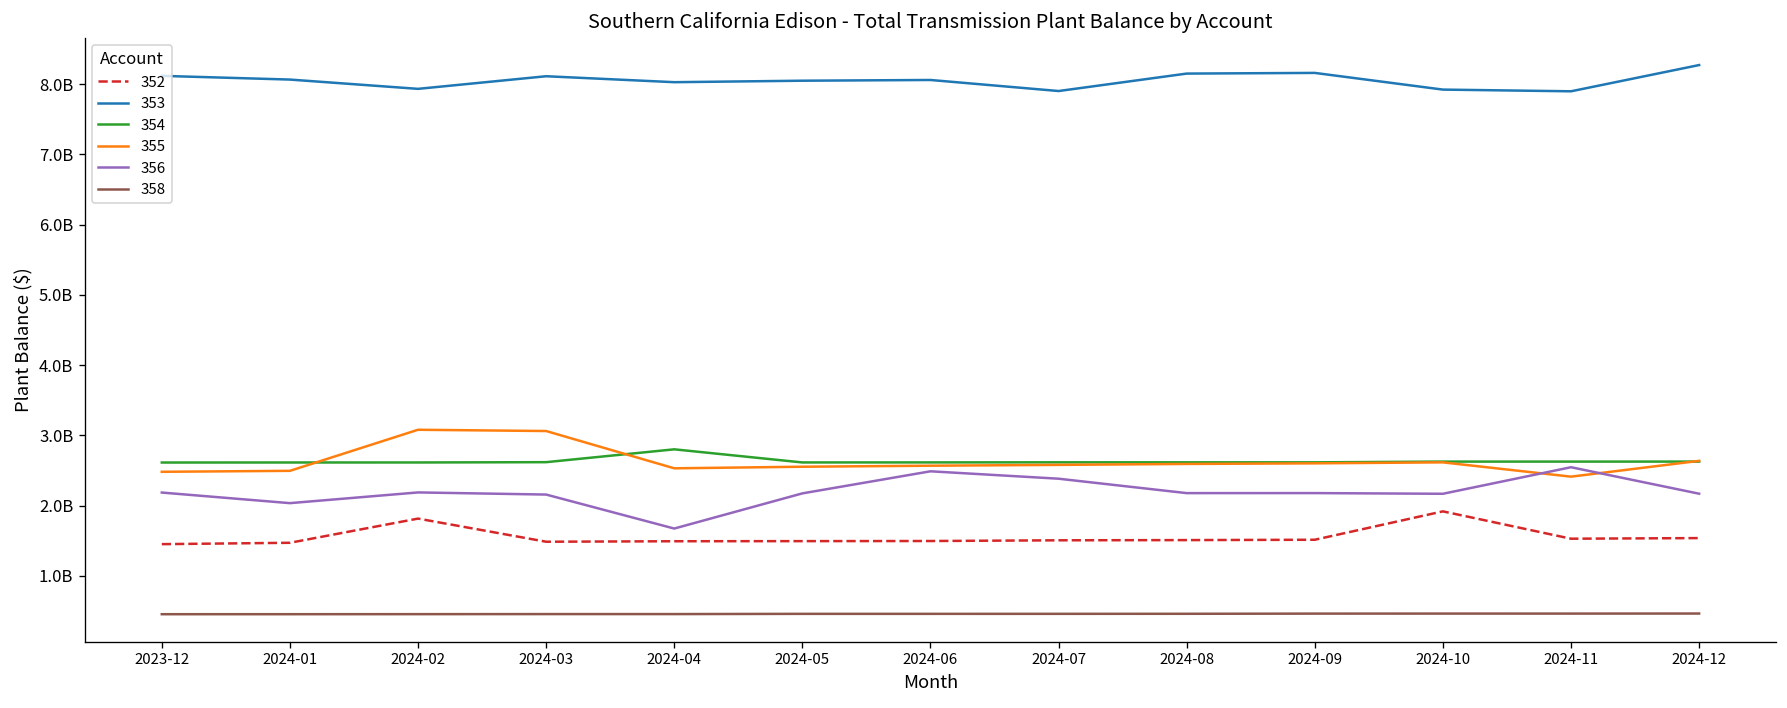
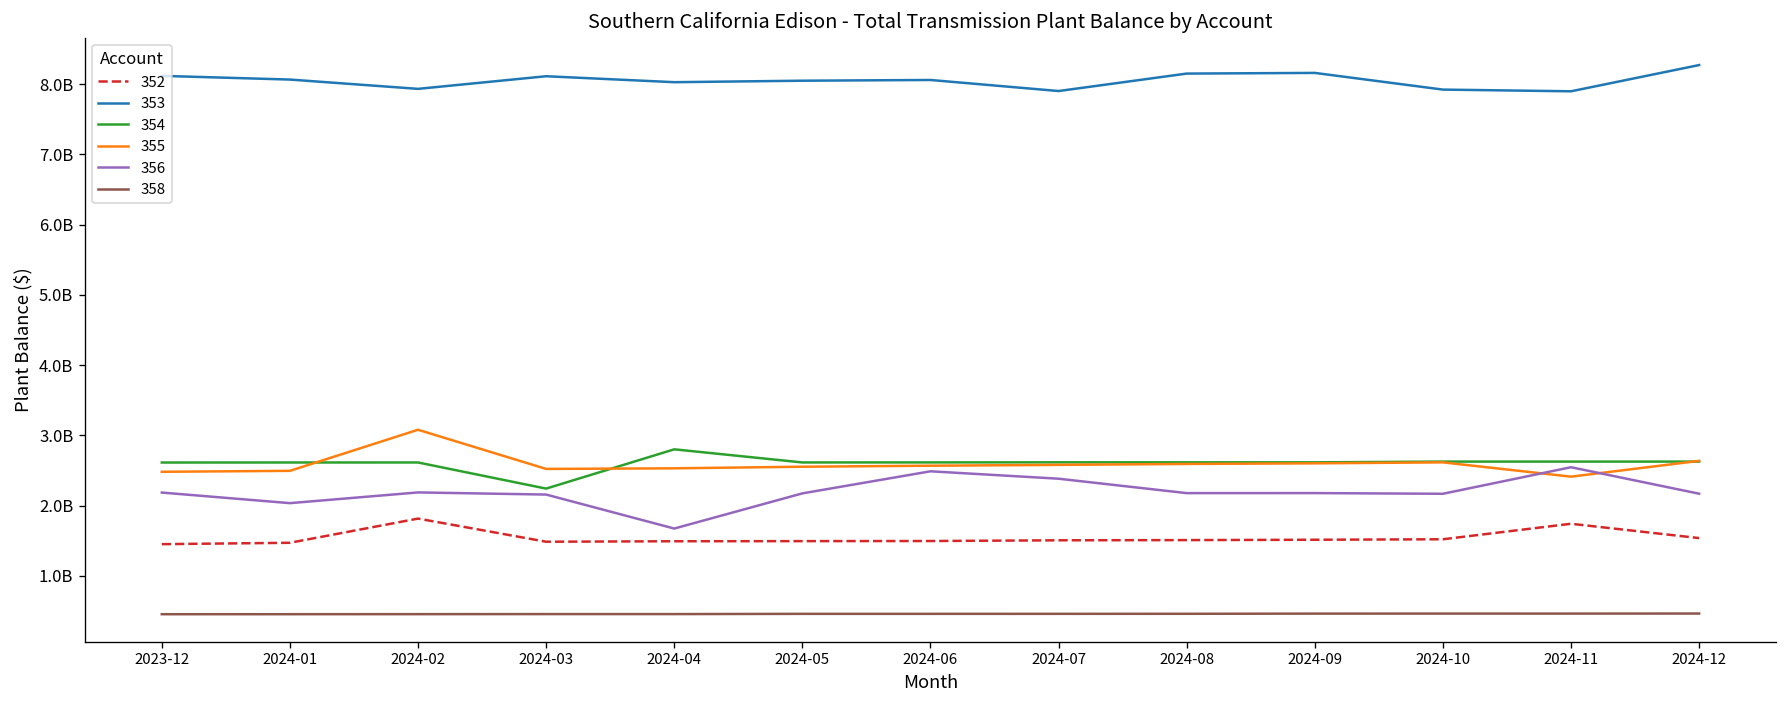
  {
    "352": {
      "2023-12": 1500000000,
      "2024-01": 1500000000,
      "2024-02": 1800000000,
      "2024-03": 1500000000,
      "2024-04": 1500000000,
      "2024-05": 1500000000,
      "2024-06": 1500000000,
      "2024-07": 1500000000,
      "2024-08": 1500000000,
      "2024-09": 1500000000,
-     "2024-10": 1900000000,
-     "2024-11": 1500000000,
+     "2024-10": 1500000000,
+     "2024-11": 1700000000,
      "2024-12": 1500000000
    },
    "353": {
      "2024-01": 8100000000,
      "2024-02": 7900000000,
      "2024-03": 8100000000,
      "2024-04": 8000000000,
      "2024-05": 8000000000,
      "2024-06": 8100000000,
      "2024-07": 7900000000,
      "2024-08": 8100000000,
      "2024-09": 8200000000,
      "2024-10": 7900000000,
      "2024-11": 7900000000,
      "2024-12": 8300000000
    },
    "354": {
      "2023-12": 2600000000,
      "2024-01": 2600000000,
      "2024-02": 2600000000,
-     "2024-03": 2600000000,
+     "2024-03": 2200000000,
      "2024-04": 2800000000,
      "2024-05": 2600000000,
      "2024-06": 2600000000,
      "2024-11": 2600000000
    },
    "355": {
      "2023-12": 2500000000,
      "2024-01": 2500000000,
      "2024-02": 3100000000,
-     "2024-03": 3100000000,
+     "2024-03": 2500000000,
      "2024-04": 2500000000,
      "2024-05": 2600000000,
      "2024-06": 2600000000,
      "2024-11": 2400000000
    },
    "356": {
      "2023-12": 2200000000,
      "2024-01": 2000000000,
      "2024-02": 2200000000,
      "2024-03": 2200000000,
      "2024-04": 1700000000,
      "2024-05": 2200000000,
      "2024-06": 2500000000,
      "2024-07": 2400000000,
      "2024-08": 2200000000,
      "2024-09": 2200000000,
      "2024-10": 2200000000,
      "2024-11": 2500000000,
      "2024-12": 2200000000
    },
    "358": {
      "2023-12": 500000000,
      "2024-01": 500000000,
      "2024-02": 500000000,
      "2024-03": 500000000,
      "2024-04": 500000000,
      "2024-05": 500000000,
      "2024-06": 500000000,
      "2024-07": 500000000,
      "2024-08": 500000000,
      "2024-09": 500000000,
      "2024-10": 500000000,
      "2024-11": 500000000,
      "2024-12": 500000000
    }
  }
